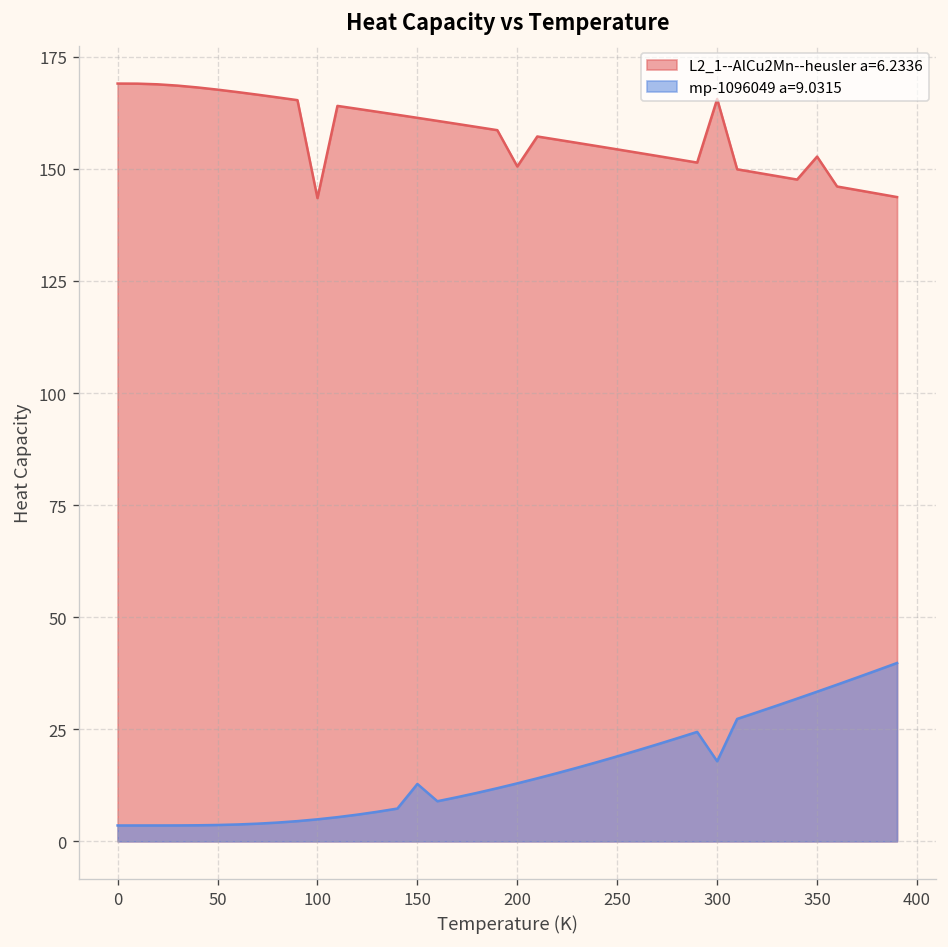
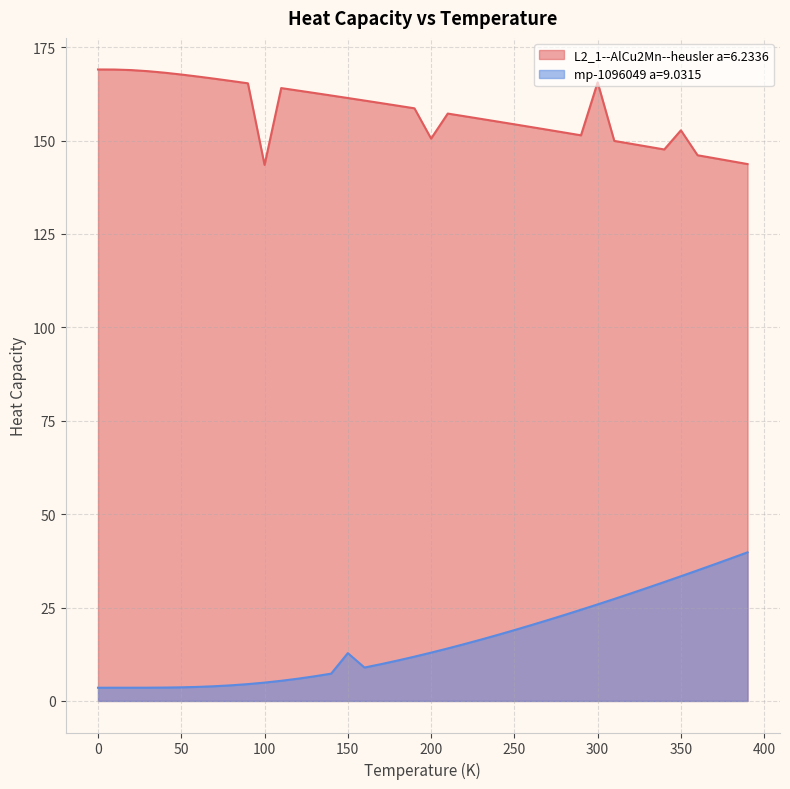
  {
    "L2_1--AlCu2Mn--heusler a=6.2336": {
      "0": 169,
      "50": 168,
      "100": 143,
      "150": 161,
      "200": 151,
      "250": 154,
      "350": 153
    },
    "mp-1096049 a=9.0315": {
      "0": 4,
      "50": 4,
      "100": 5,
      "150": 13,
      "200": 13,
      "250": 19,
-     "300": 18,
+     "300": 26,
      "350": 33
    }
  }
